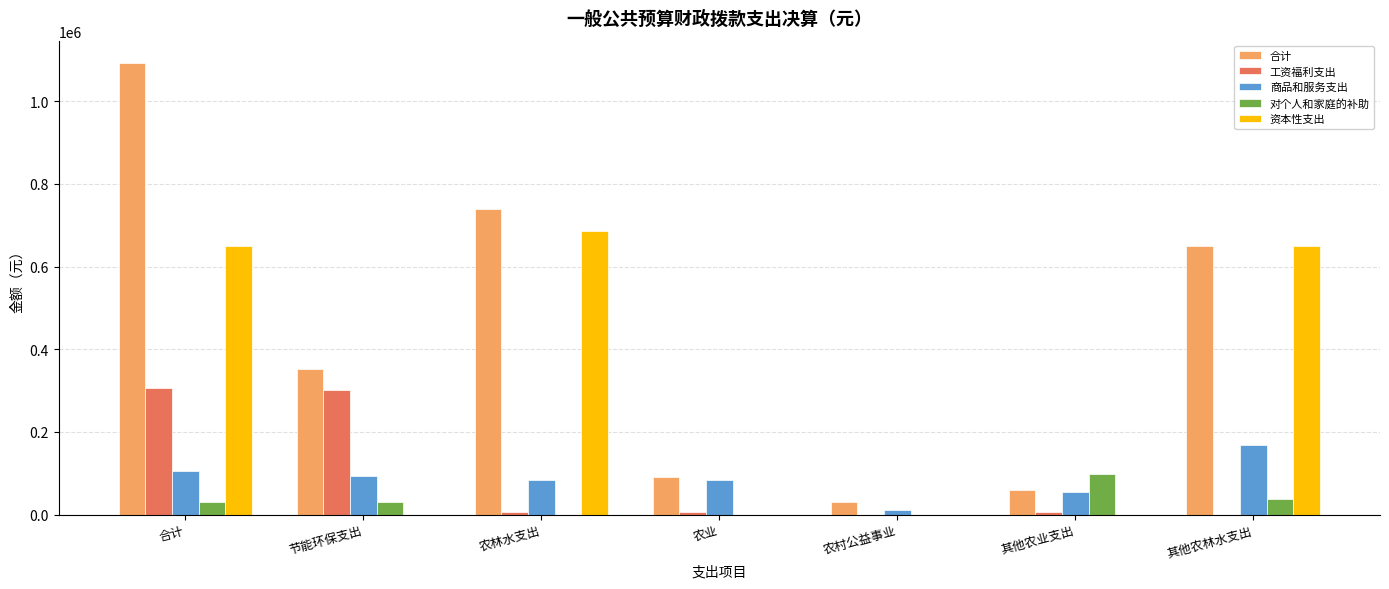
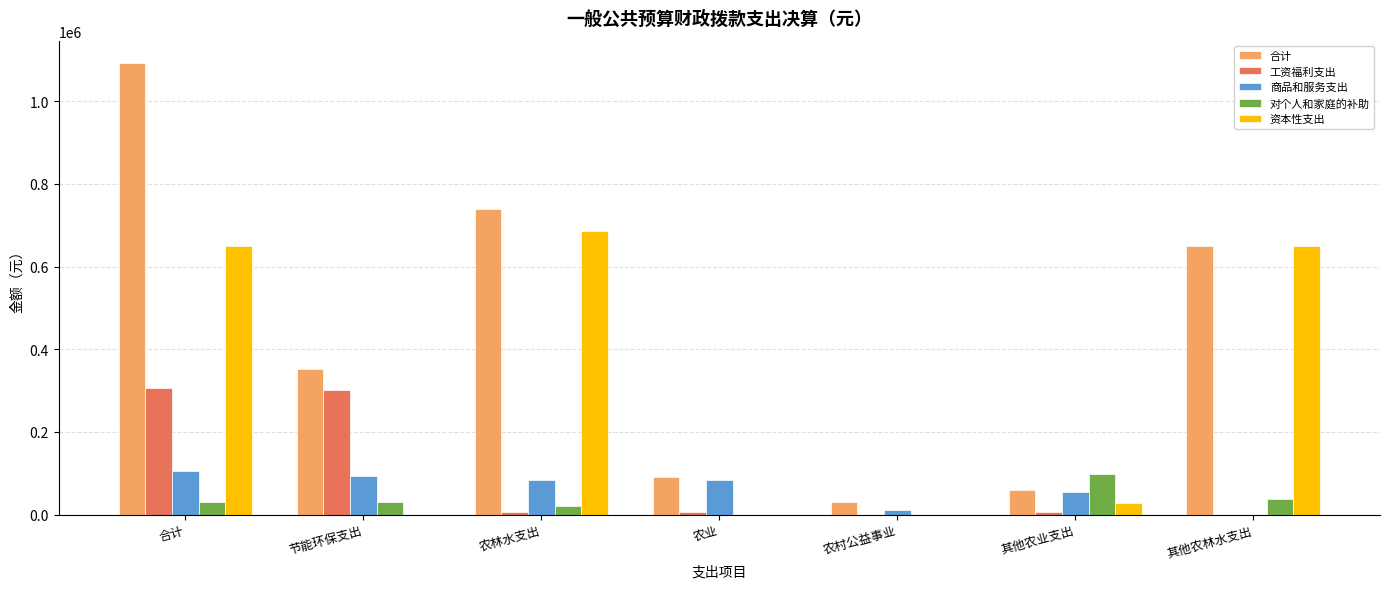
  {
    "商品和服务支出": {
      "合计": 100000,
      "节能环保支出": 90000,
      "农林水支出": 80000,
      "农业": 80000,
      "农村公益事业": 10000,
      "其他农业支出": 50000,
-     "其他农林水支出": 170000
+     "其他农林水支出": 0
    },
    "对个人和家庭的补助": {
      "合计": 30000,
      "节能环保支出": 30000,
-     "农林水支出": 0,
+     "农林水支出": 20000,
      "农业": 0,
      "农村公益事业": 0,
      "其他农业支出": 100000,
      "其他农林水支出": 40000
    },
    "资本性支出": {
      "合计": 650000,
      "节能环保支出": 0,
      "农林水支出": 690000,
      "农业": 0,
      "农村公益事业": 0,
-     "其他农业支出": 0,
+     "其他农业支出": 30000,
      "其他农林水支出": 650000
    }
  }
